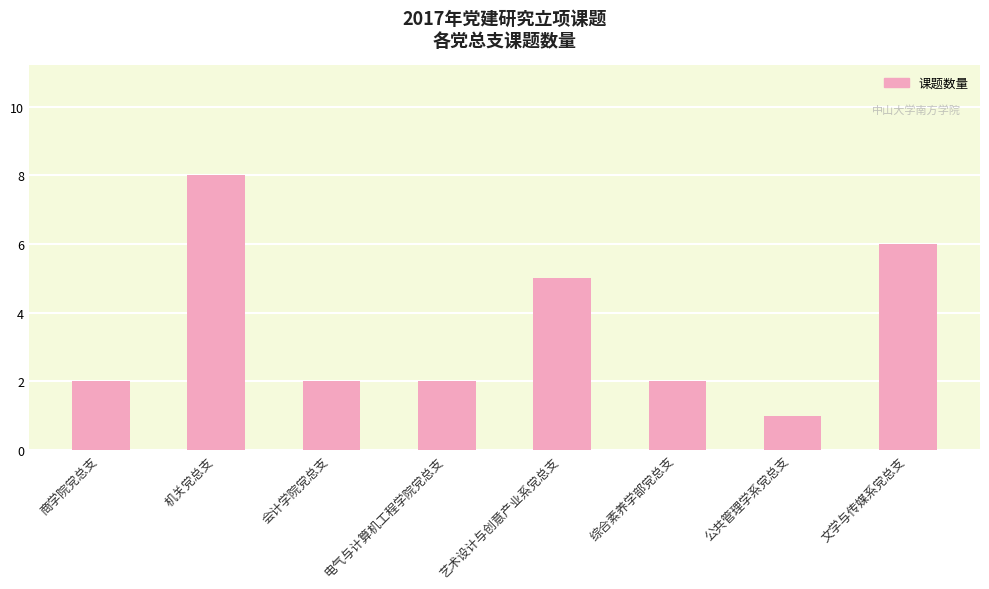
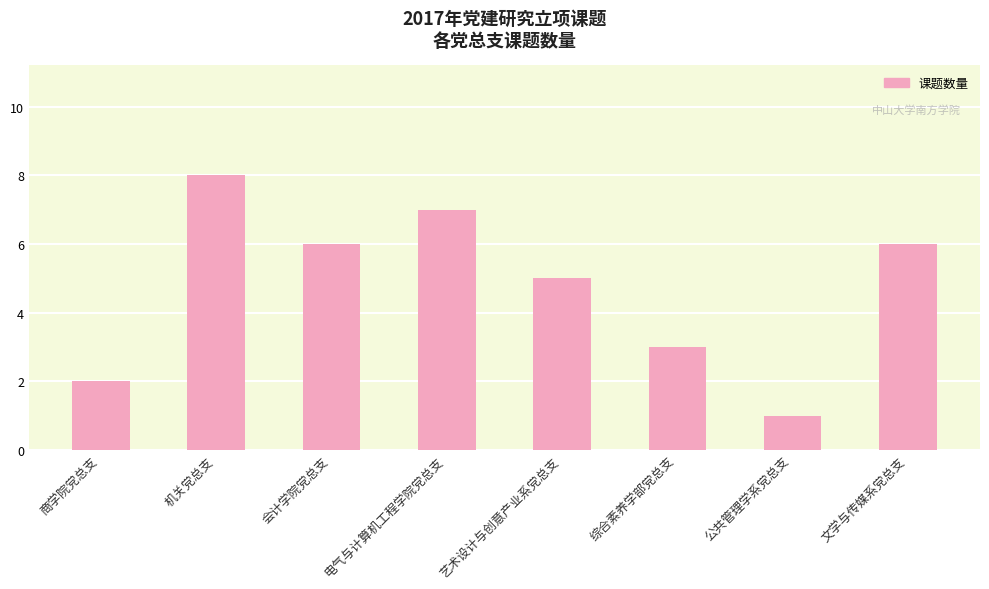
  {
    "商学院党总支": 2,
    "机关党总支": 8,
-   "会计学院党总支": 2,
-   "电气与计算机工程学院党总支": 2,
+   "会计学院党总支": 6,
+   "电气与计算机工程学院党总支": 7,
    "艺术设计与创意产业系党总支": 5,
-   "综合素养学部党总支": 2,
+   "综合素养学部党总支": 3,
    "公共管理学系党总支": 1,
    "文学与传媒系党总支": 6
  }
